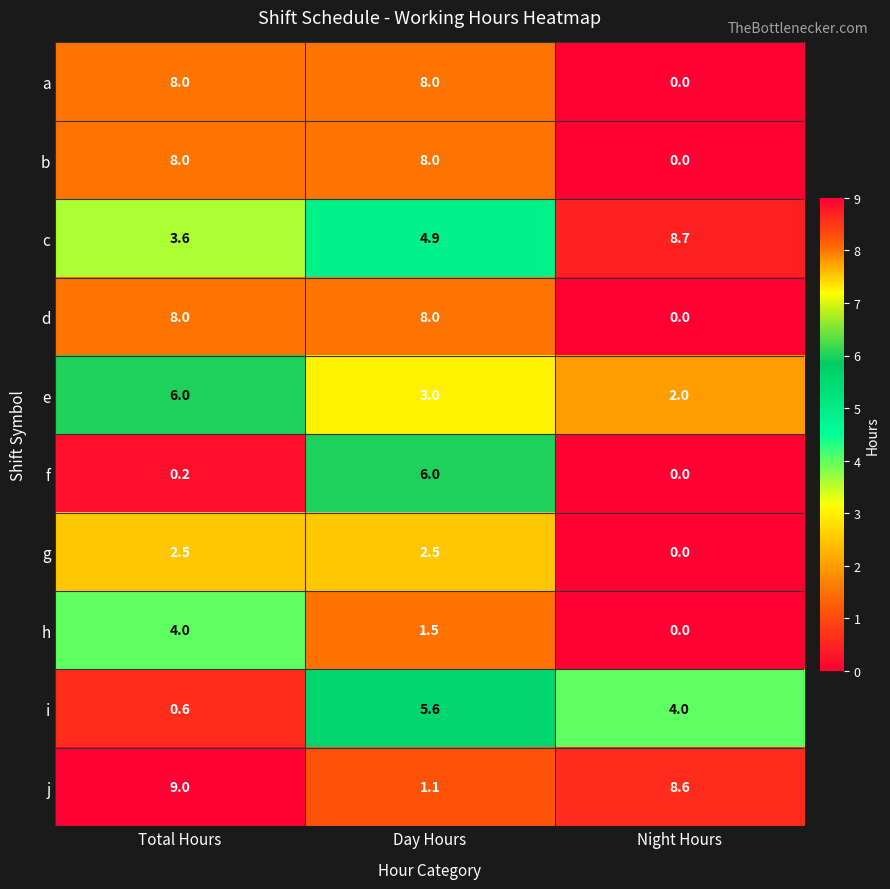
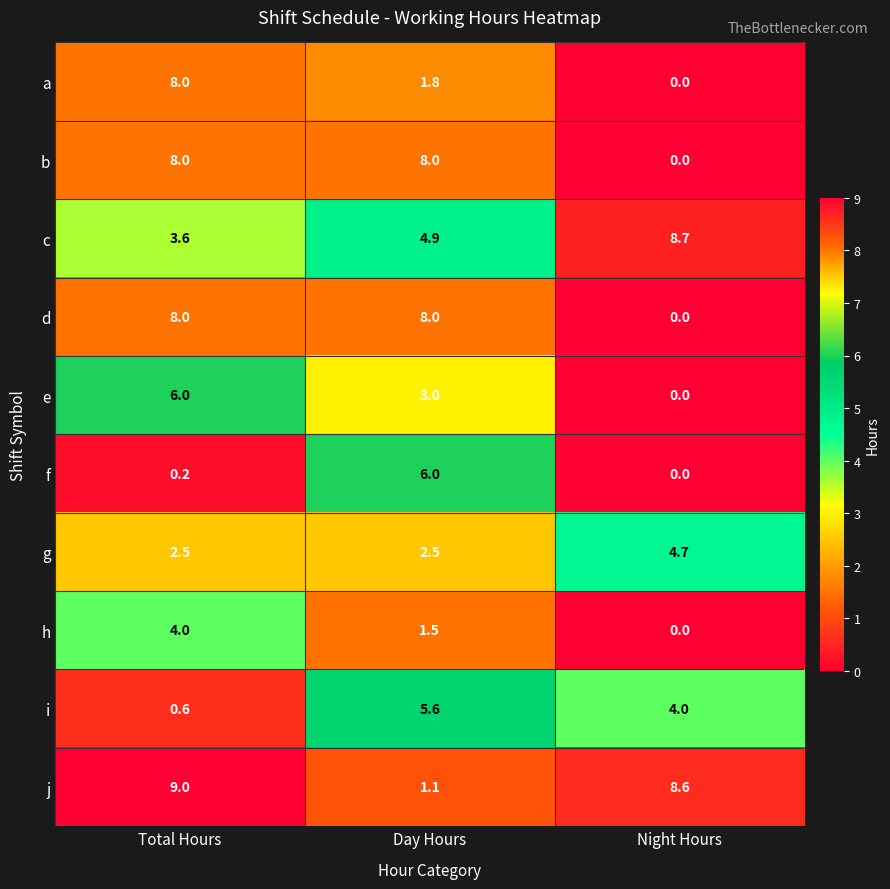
  {
    "a": {
      "Total Hours": 8.0,
-     "Day Hours": 8.0,
+     "Day Hours": 1.8,
      "Night Hours": 0.0
    },
    "b": {
      "Total Hours": 8.0,
      "Day Hours": 8.0,
      "Night Hours": 0.0
    },
    "c": {
      "Total Hours": 3.6,
      "Day Hours": 4.9,
      "Night Hours": 8.7
    },
    "d": {
      "Total Hours": 8.0,
      "Day Hours": 8.0,
      "Night Hours": 0.0
    },
    "e": {
      "Total Hours": 6.0,
      "Day Hours": 3.0,
-     "Night Hours": 2.0
+     "Night Hours": 0.0
    },
    "f": {
      "Total Hours": 0.2,
      "Day Hours": 6.0,
      "Night Hours": 0.0
    },
    "g": {
      "Total Hours": 2.5,
      "Day Hours": 2.5,
-     "Night Hours": 0.0
+     "Night Hours": 4.7
    },
    "h": {
      "Total Hours": 4.0,
      "Day Hours": 1.5,
      "Night Hours": 0.0
    },
    "i": {
      "Total Hours": 0.6,
      "Day Hours": 5.6,
      "Night Hours": 4.0
    },
    "j": {
      "Total Hours": 9.0,
      "Day Hours": 1.1,
      "Night Hours": 8.6
    }
  }
